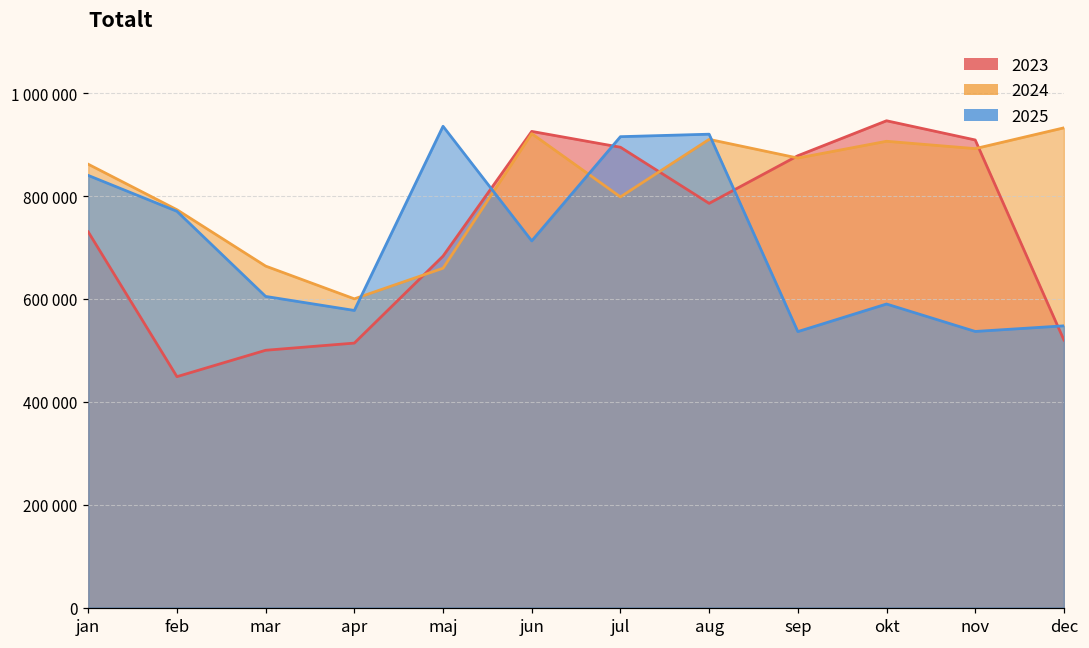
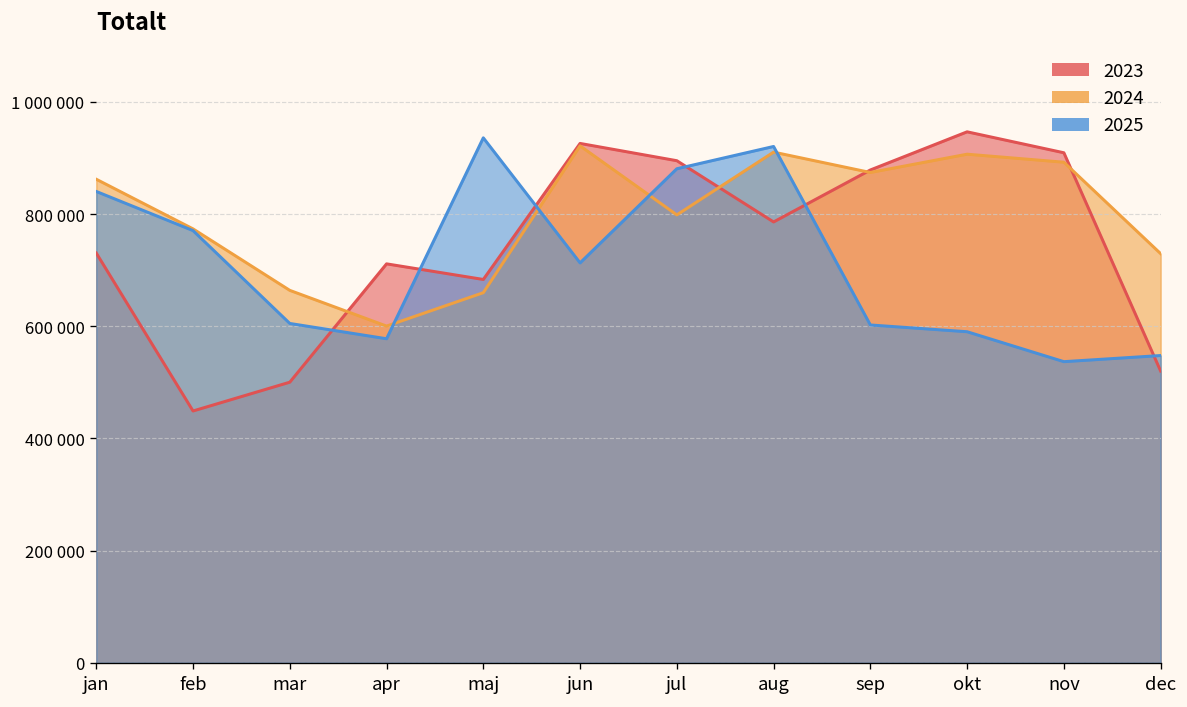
  {
    "2023": {
      "jan": 730000,
      "feb": 450000,
      "mar": 500000,
-     "apr": 510000,
+     "apr": 710000,
      "maj": 680000,
      "jul": 890000,
      "aug": 790000,
      "okt": 950000,
      "nov": 910000,
      "dec": 520000
    },
    "2024": {
      "jan": 860000,
      "mar": 660000,
      "apr": 600000,
      "maj": 660000,
      "jul": 800000,
      "aug": 910000,
      "okt": 910000,
      "nov": 890000,
-     "dec": 930000
+     "dec": 730000
    },
    "2025": {
      "jan": 840000,
      "mar": 600000,
      "apr": 580000,
      "maj": 940000,
      "jun": 710000,
-     "jul": 920000,
+     "jul": 880000,
      "aug": 920000,
-     "sep": 540000,
+     "sep": 600000,
      "okt": 590000,
      "nov": 540000,
      "dec": 550000
    }
  }
